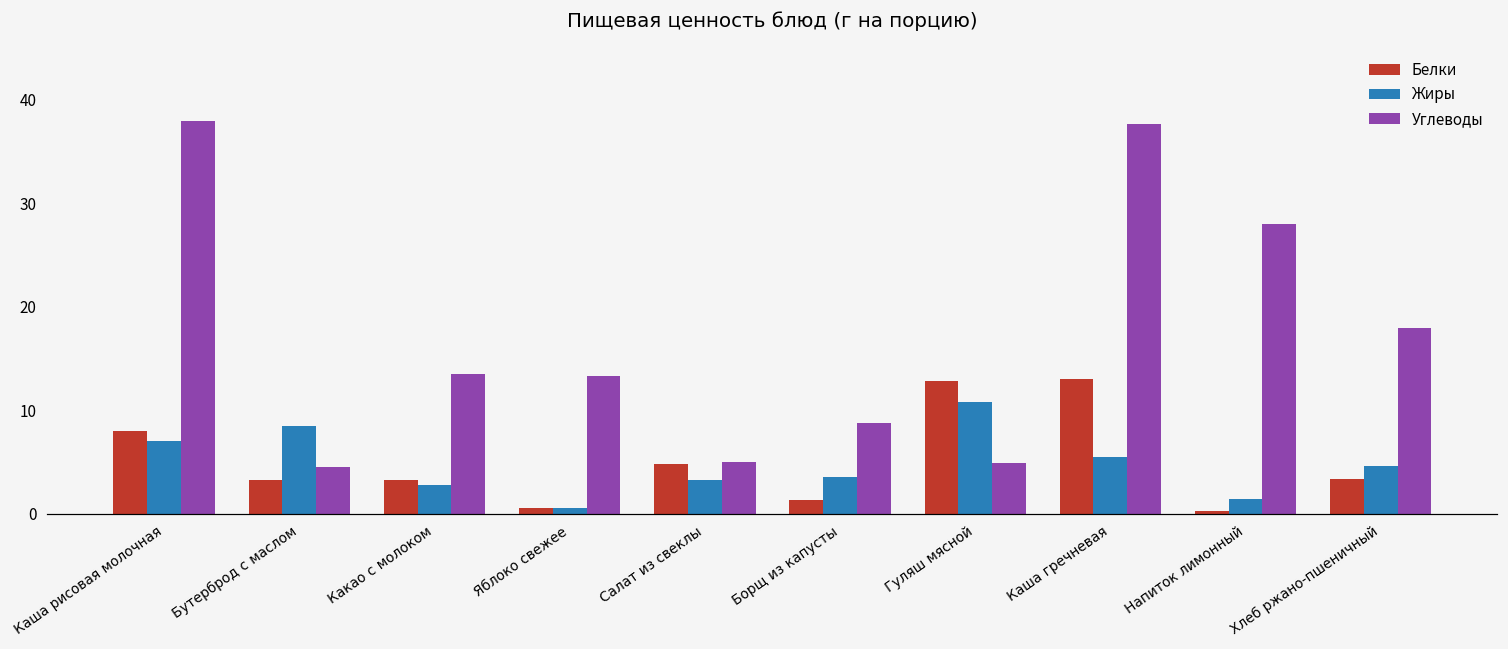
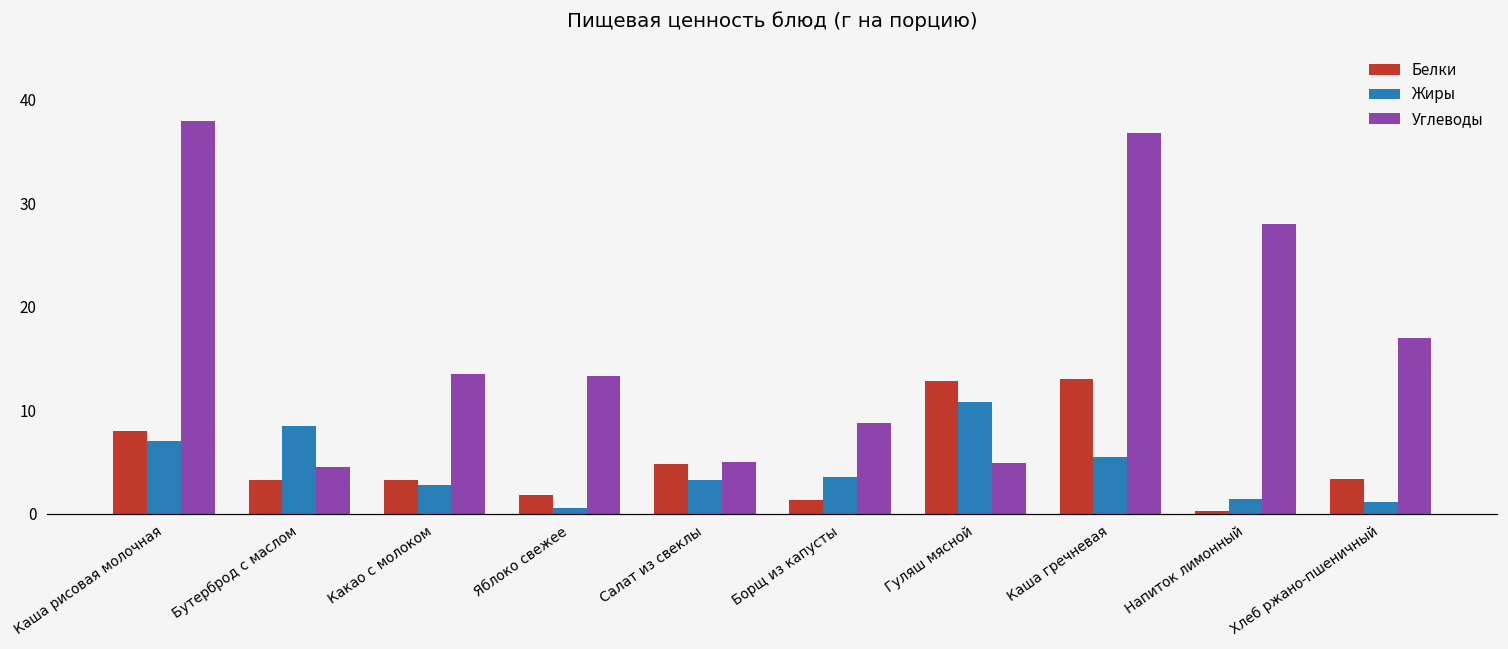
  {
    "Белки": {
      "Каша рисовая молочная": 8,
      "Бутерброд с маслом": 3,
      "Какао с молоком": 3,
-     "Яблоко свежее": 1,
+     "Яблоко свежее": 2,
      "Салат из свеклы": 5,
      "Борщ из капусты": 1,
      "Гуляш мясной": 13,
      "Каша гречневая": 13,
      "Напиток лимонный": 0,
      "Хлеб ржано-пшеничный": 3
    },
    "Жиры": {
      "Каша рисовая молочная": 7,
      "Бутерброд с маслом": 9,
      "Какао с молоком": 3,
      "Яблоко свежее": 1,
      "Салат из свеклы": 3,
      "Борщ из капусты": 4,
      "Гуляш мясной": 11,
      "Каша гречневая": 6,
      "Напиток лимонный": 1,
-     "Хлеб ржано-пшеничный": 5
+     "Хлеб ржано-пшеничный": 1
    },
    "Углеводы": {
      "Каша рисовая молочная": 38,
      "Бутерброд с маслом": 5,
      "Какао с молоком": 14,
      "Яблоко свежее": 13,
      "Салат из свеклы": 5,
      "Борщ из капусты": 9,
      "Гуляш мясной": 5,
-     "Каша гречневая": 38,
+     "Каша гречневая": 37,
      "Напиток лимонный": 28,
-     "Хлеб ржано-пшеничный": 18
+     "Хлеб ржано-пшеничный": 17
    }
  }
